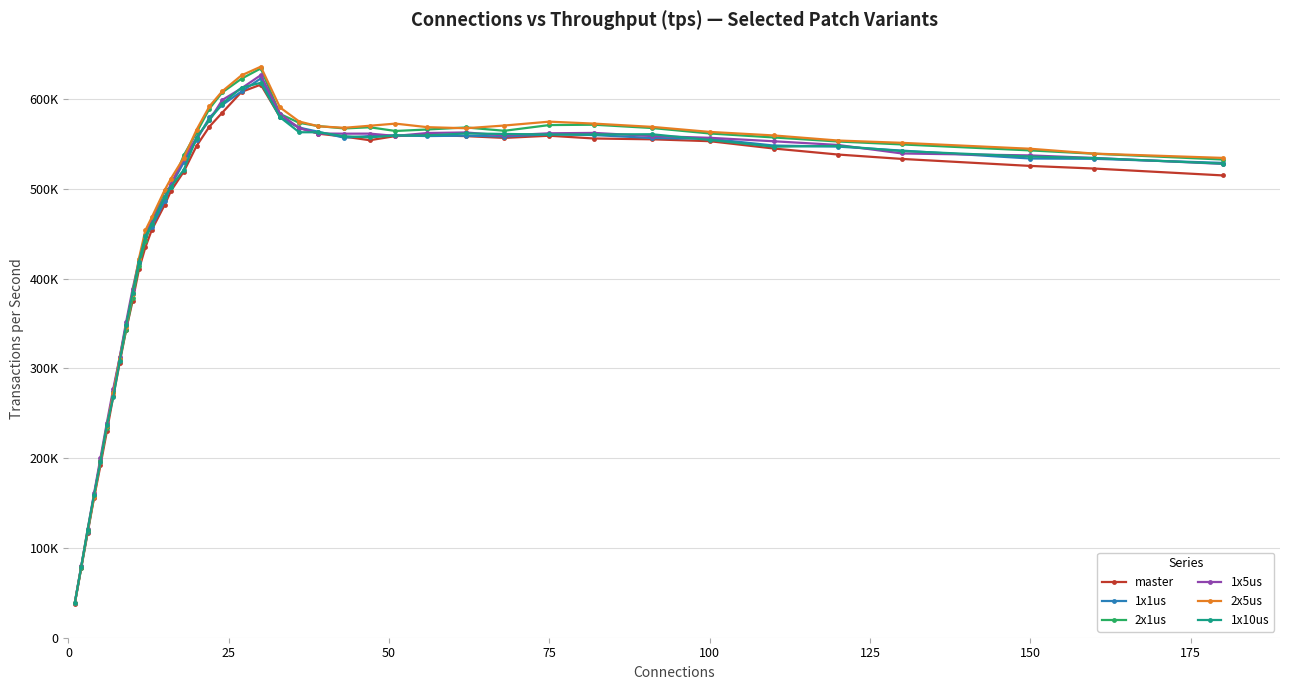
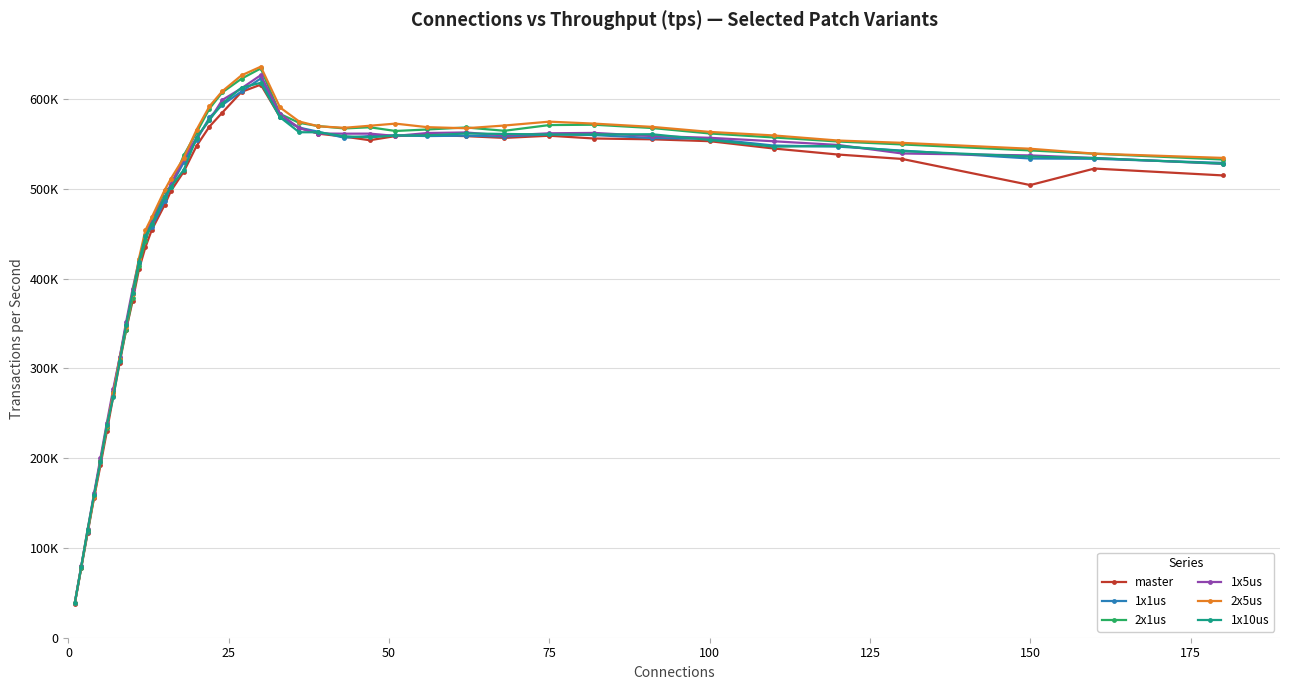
  {
    "master": {
-     "150": 530000
+     "150": 500000
    },
    "2x5us": {
      "75": 570000
    }
  }
